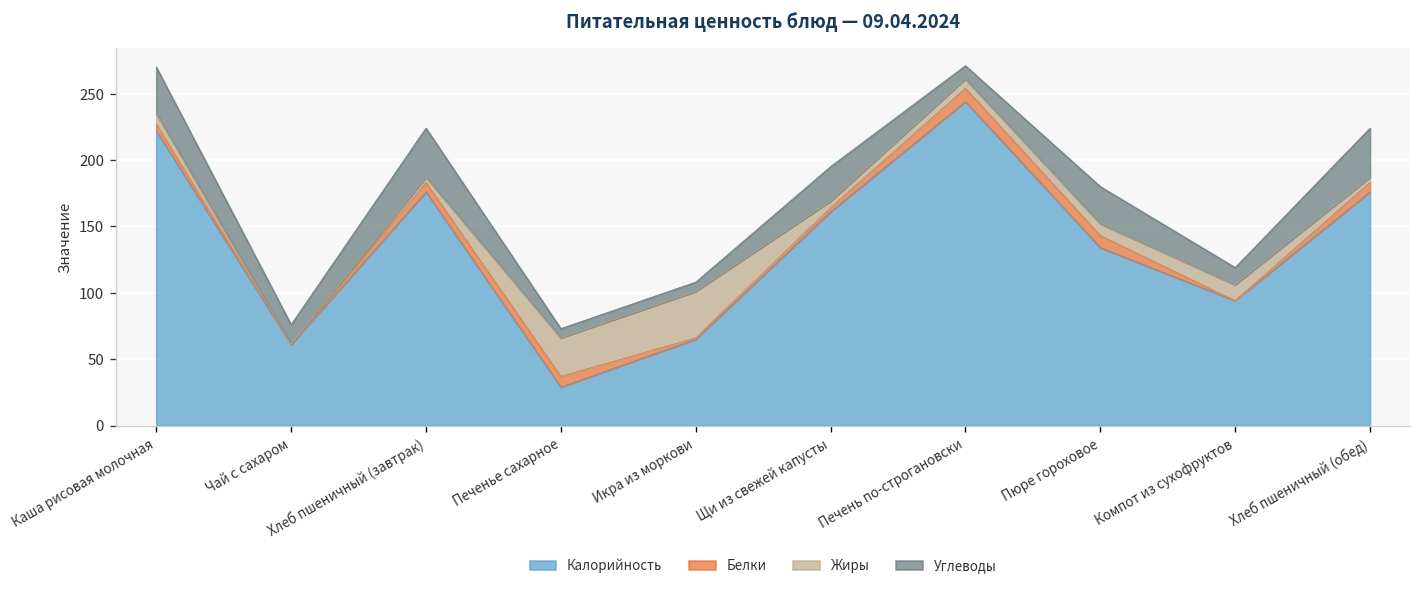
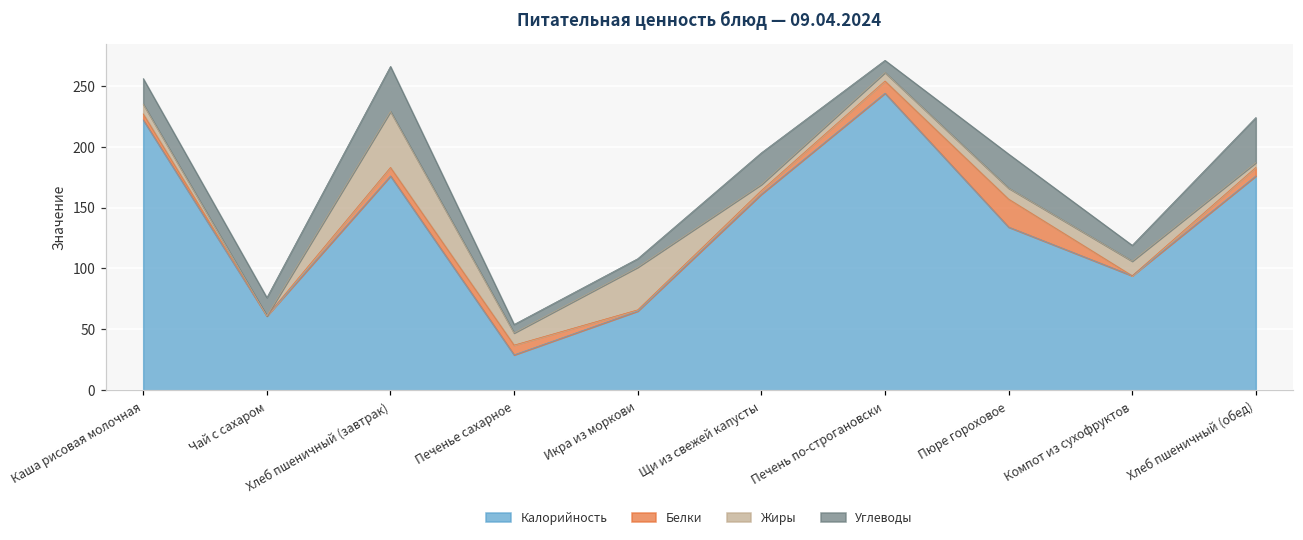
  {
    "Калорийность": {
      "Каша рисовая молочная": 222,
      "Хлеб пшеничный (завтрак)": 176,
      "Печенье сахарное": 29,
      "Щи из свежей капусты": 161,
      "Печень по-строгановски": 244,
      "Пюре гороховое": 134,
      "Хлеб пшеничный (обед)": 176
    },
    "Белки": {
      "Каша рисовая молочная": 5,
      "Хлеб пшеничный (завтрак)": 7,
      "Печенье сахарное": 8,
      "Щи из свежей капусты": 3,
      "Печень по-строгановски": 10,
-     "Пюре гороховое": 9,
+     "Пюре гороховое": 23,
      "Хлеб пшеничный (обед)": 7
    },
    "Жиры": {
      "Каша рисовая молочная": 8,
-     "Хлеб пшеничный (завтрак)": 4,
-     "Печенье сахарное": 29,
+     "Хлеб пшеничный (завтрак)": 46,
+     "Печенье сахарное": 10,
      "Икра из моркови": 35,
      "Щи из свежей капусты": 5,
      "Печень по-строгановски": 7,
      "Пюре гороховое": 9,
      "Компот из сухофруктов": 12,
      "Хлеб пшеничный (обед)": 4
    },
    "Углеводы": {
-     "Каша рисовая молочная": 35,
+     "Каша рисовая молочная": 21,
      "Чай с сахаром": 15,
      "Хлеб пшеничный (завтрак)": 37,
      "Печенье сахарное": 7,
      "Икра из моркови": 7,
      "Щи из свежей капусты": 26,
      "Печень по-строгановски": 10,
      "Пюре гороховое": 28,
      "Компот из сухофруктов": 13,
      "Хлеб пшеничный (обед)": 37
    }
  }
